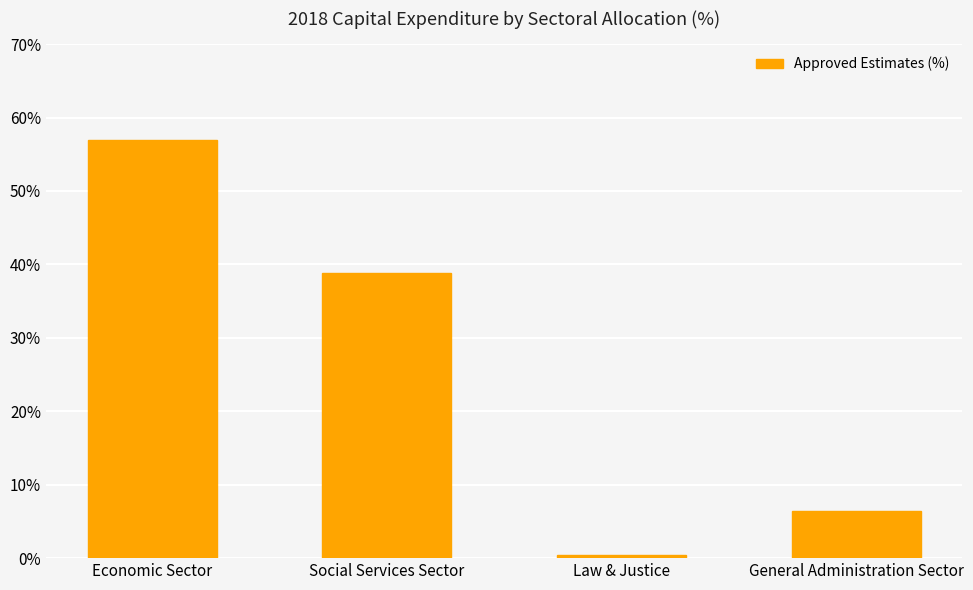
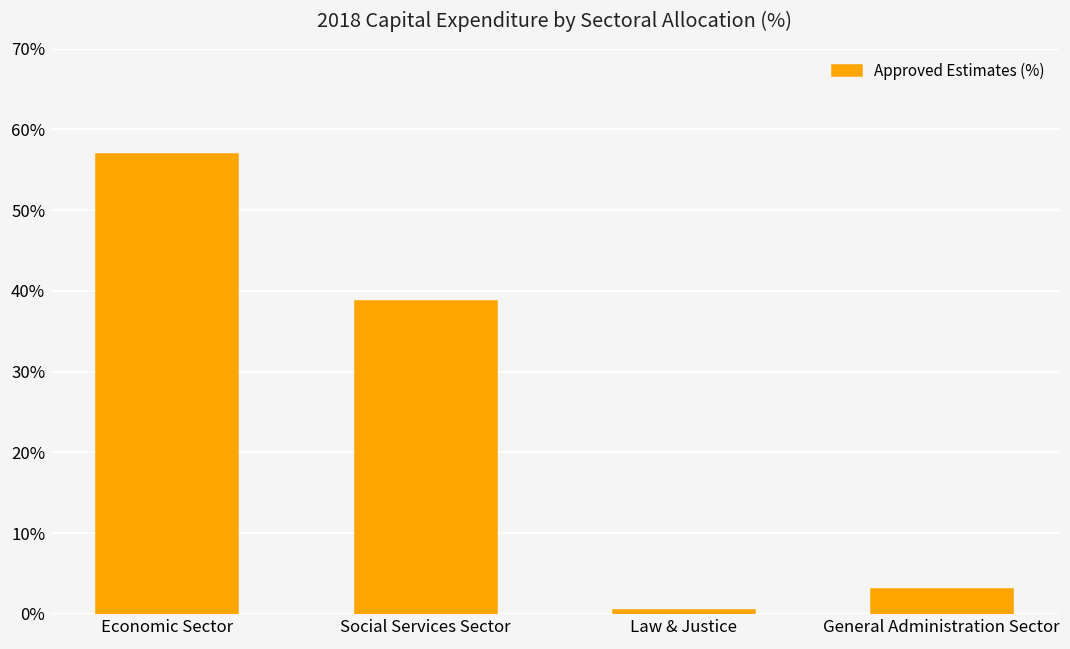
  {
    "Economic Sector": "57%",
    "Social Services Sector": "39%",
    "Law & Justice": "0%",
-   "General Administration Sector": "6%"
+   "General Administration Sector": "3%"
  }
